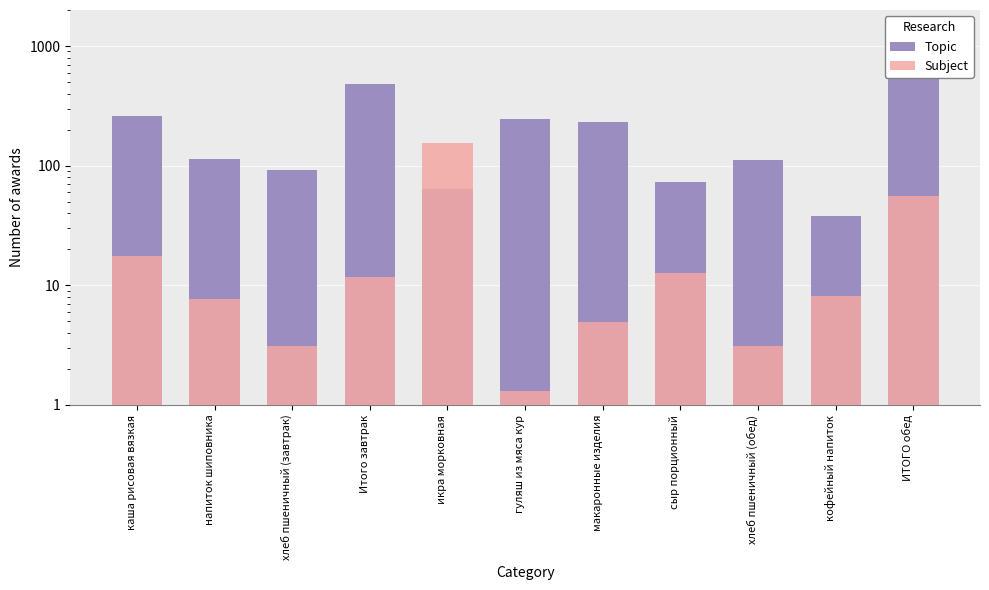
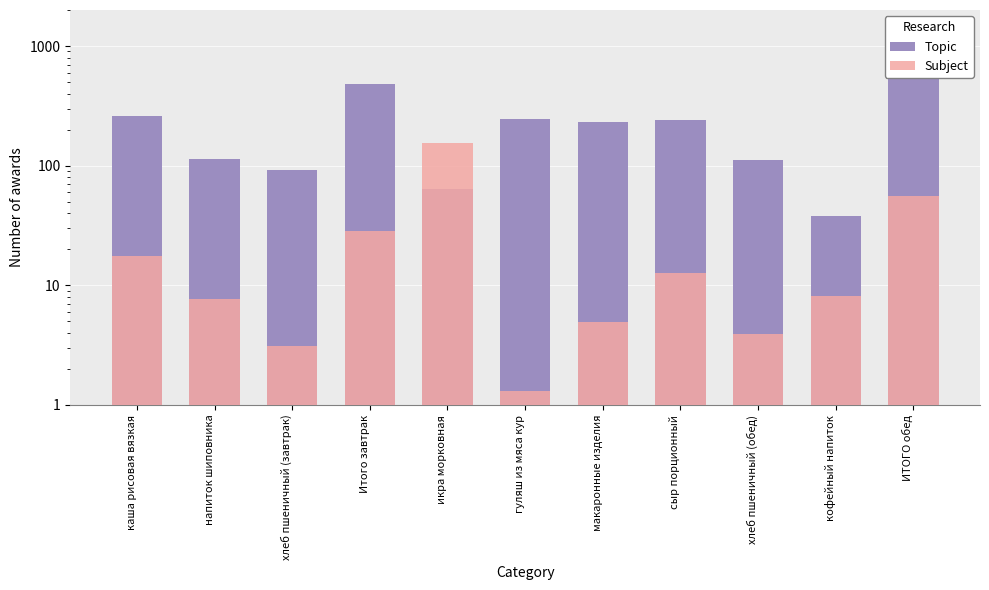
  {
    "Topic": {
      "каша рисовая вязкая": 260,
      "напиток шиповника": 110,
      "хлеб пшеничный (завтрак)": 90,
      "Итого завтрак": 480,
      "гуляш из мяса кур": 240,
      "макаронные изделия": 230,
-     "сыр порционный": 70,
+     "сыр порционный": 240,
      "хлеб пшеничный (обед)": 110,
      "кофейный напиток": 38
    },
    "Subject": {
-     "Итого завтрак": 12,
+     "Итого завтрак": 28,
      "икра морковная": 150,
-     "хлеб пшеничный (обед)": 3.1
+     "хлеб пшеничный (обед)": 3.9
    }
  }
